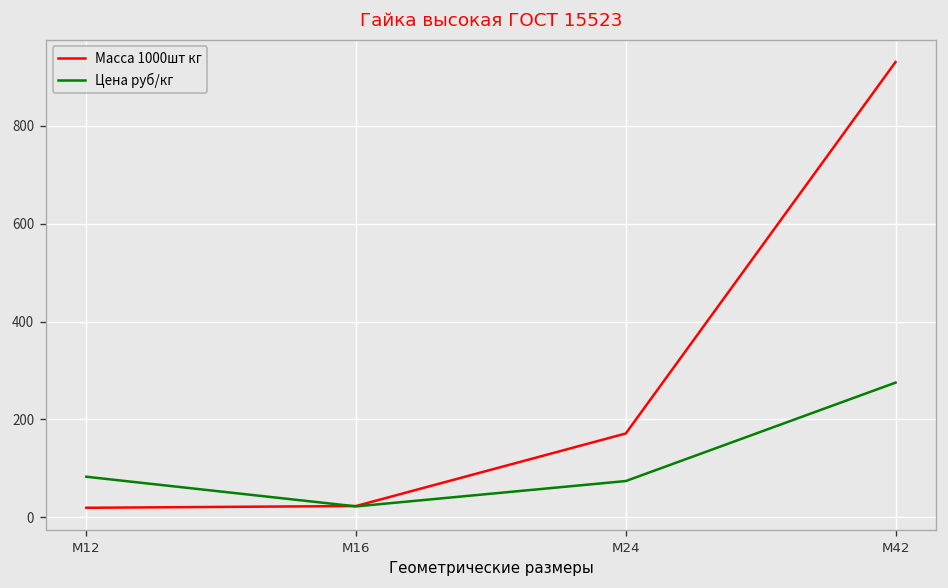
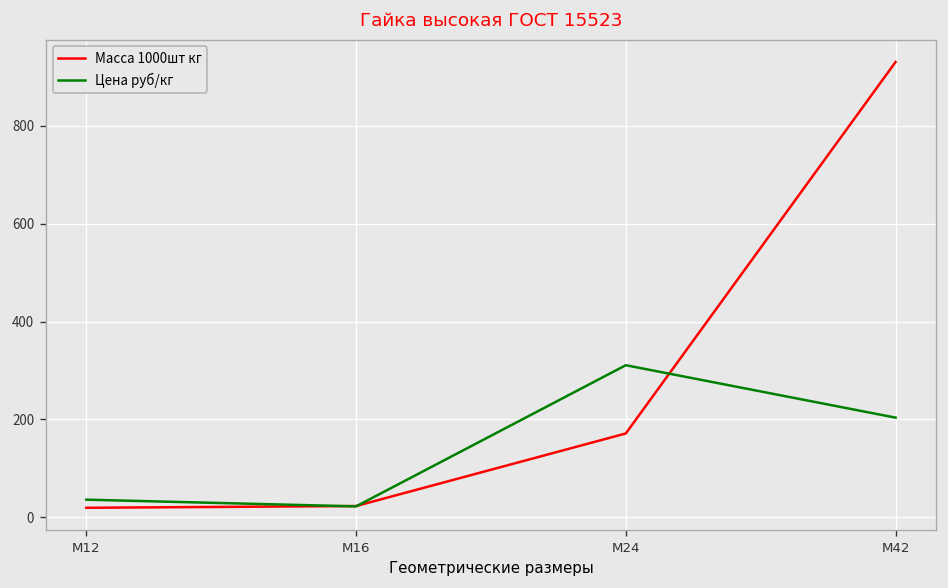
  {
    "Масса 1000шт кг": {
      "М12": 20,
      "М24": 170,
      "М42": 930
    },
    "Цена руб/кг": {
-     "М12": 80,
-     "М24": 70,
-     "М42": 280
+     "М12": 40,
+     "М24": 310,
+     "М42": 200
    }
  }
